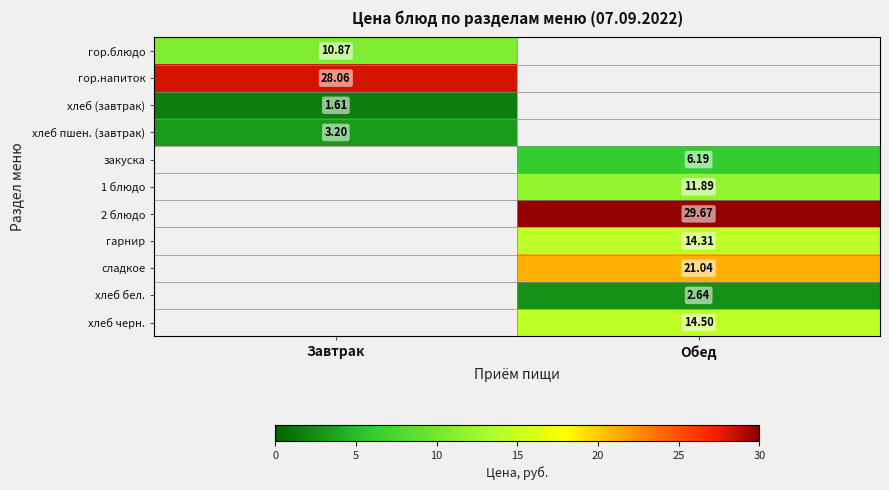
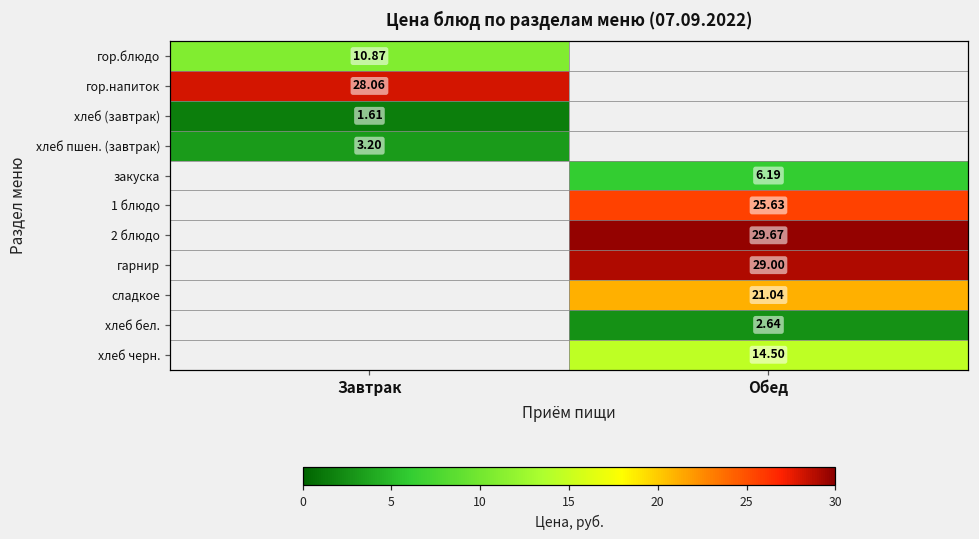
  {
    "1 блюдо": {
-     "Обед": 11.89
+     "Обед": 25.63
    },
    "гарнир": {
-     "Обед": 14.31
+     "Обед": 29.00
    }
  }
